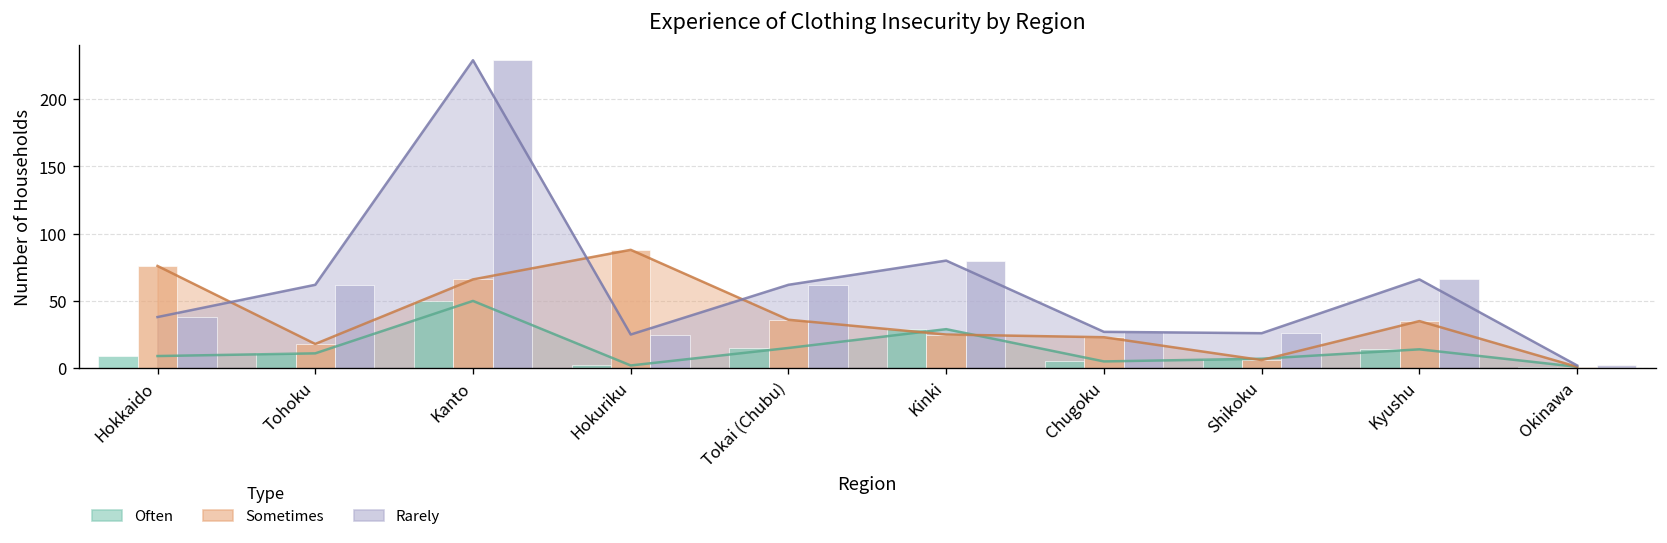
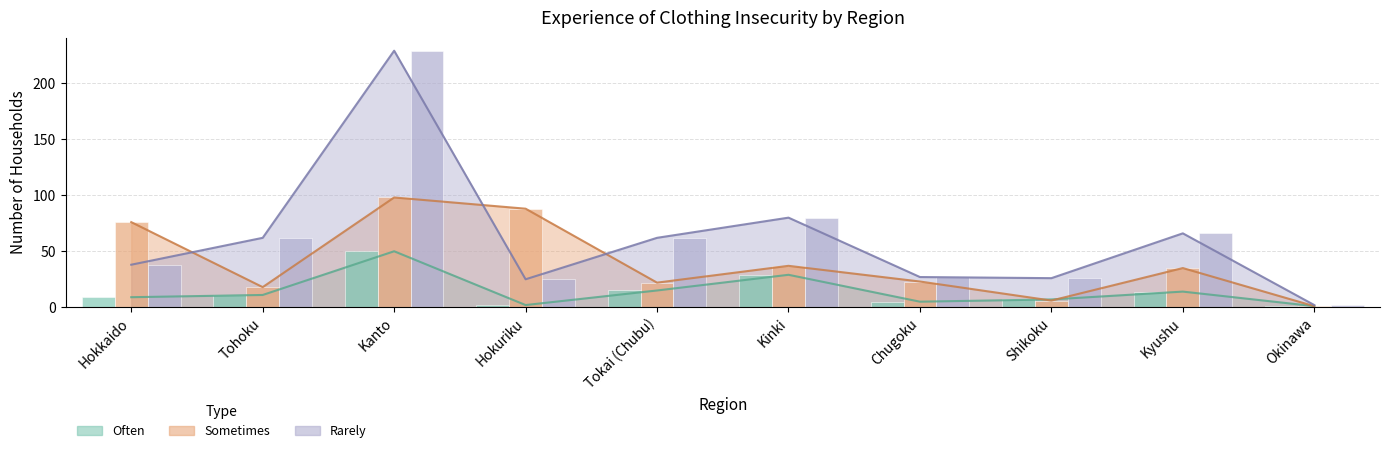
  {
    "Sometimes": {
      "Hokkaido": 76,
      "Tohoku": 18,
-     "Kanto": 66,
+     "Kanto": 98,
      "Hokuriku": 88,
-     "Tokai (Chubu)": 36,
-     "Kinki": 25,
+     "Tokai (Chubu)": 22,
+     "Kinki": 37,
      "Chugoku": 23,
      "Shikoku": 6,
      "Kyushu": 35
    }
  }
